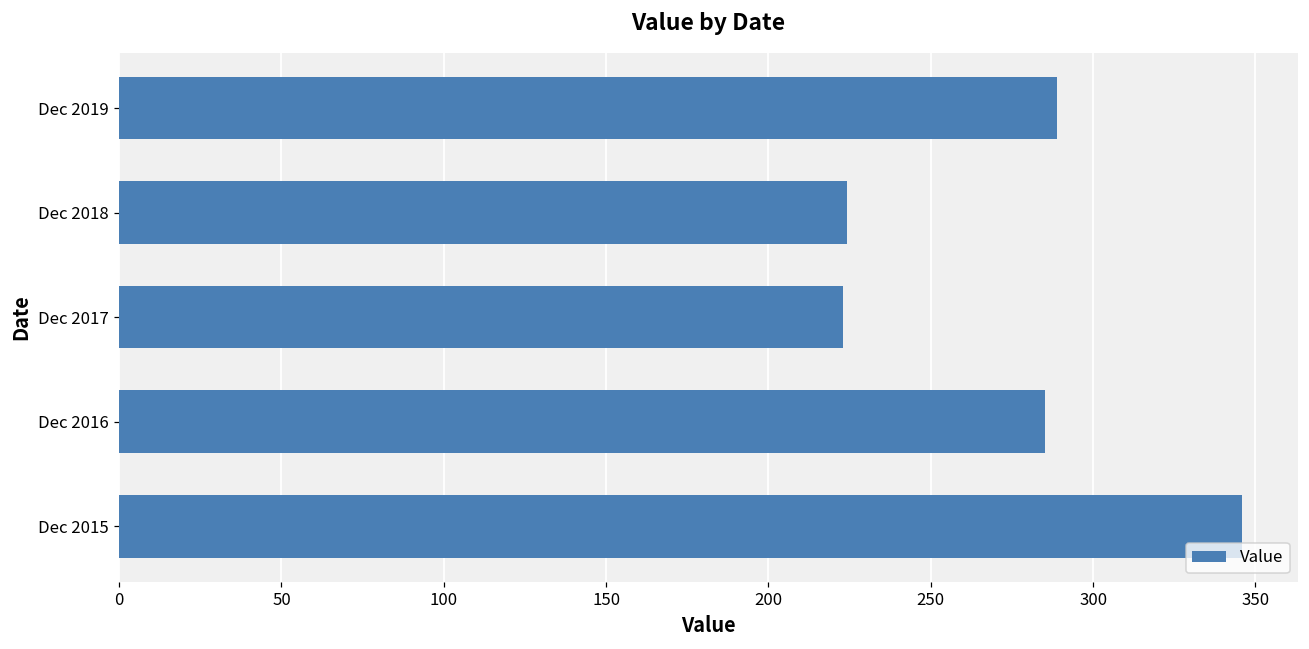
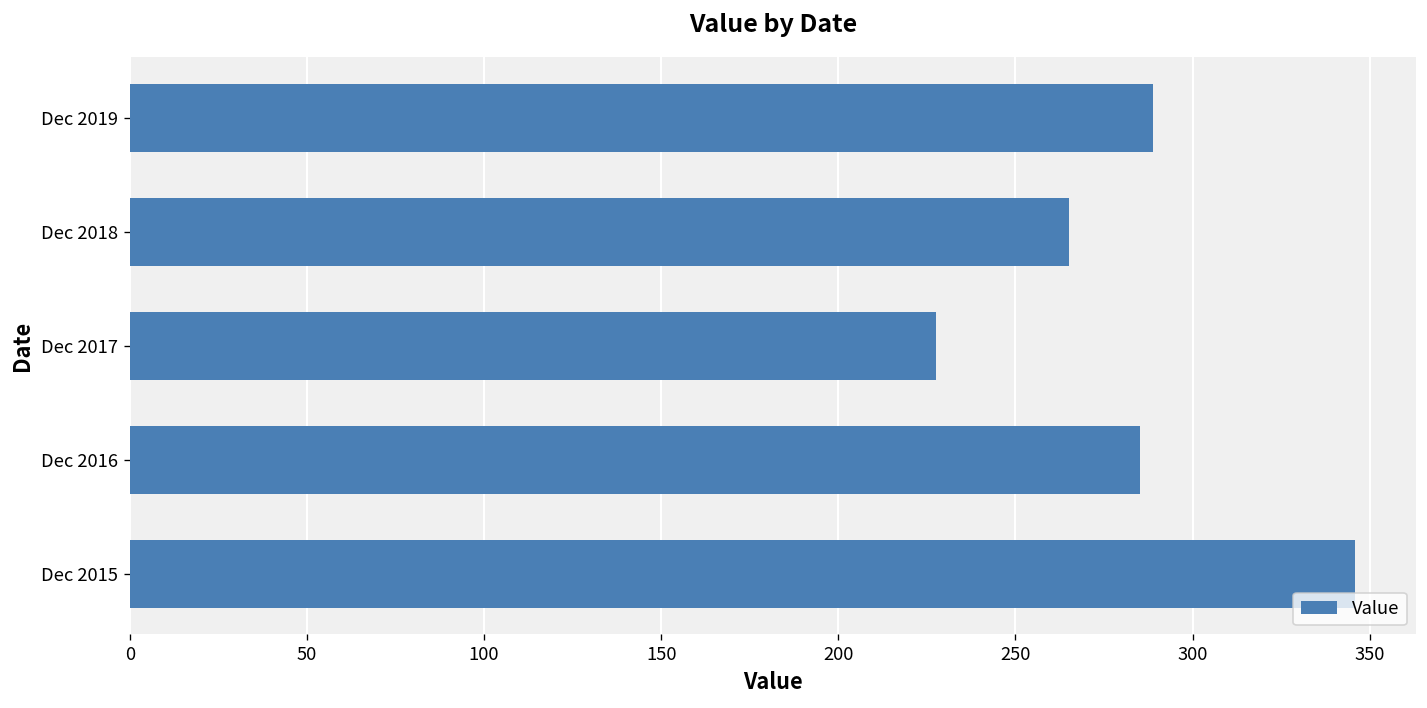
  {
    "Dec 2019": 289,
-   "Dec 2018": 224,
-   "Dec 2017": 223,
+   "Dec 2018": 265,
+   "Dec 2017": 228,
    "Dec 2016": 285,
    "Dec 2015": 346
  }
